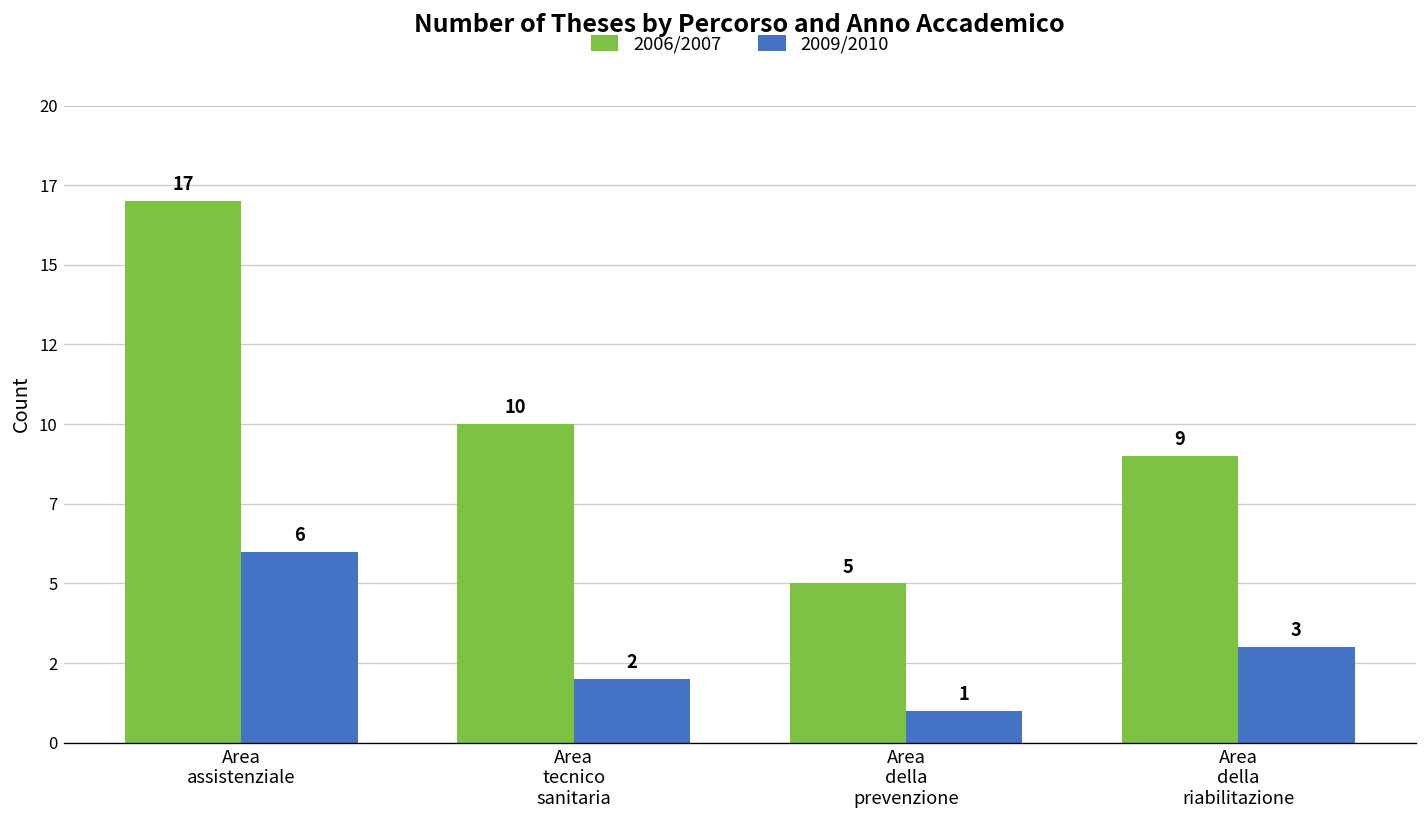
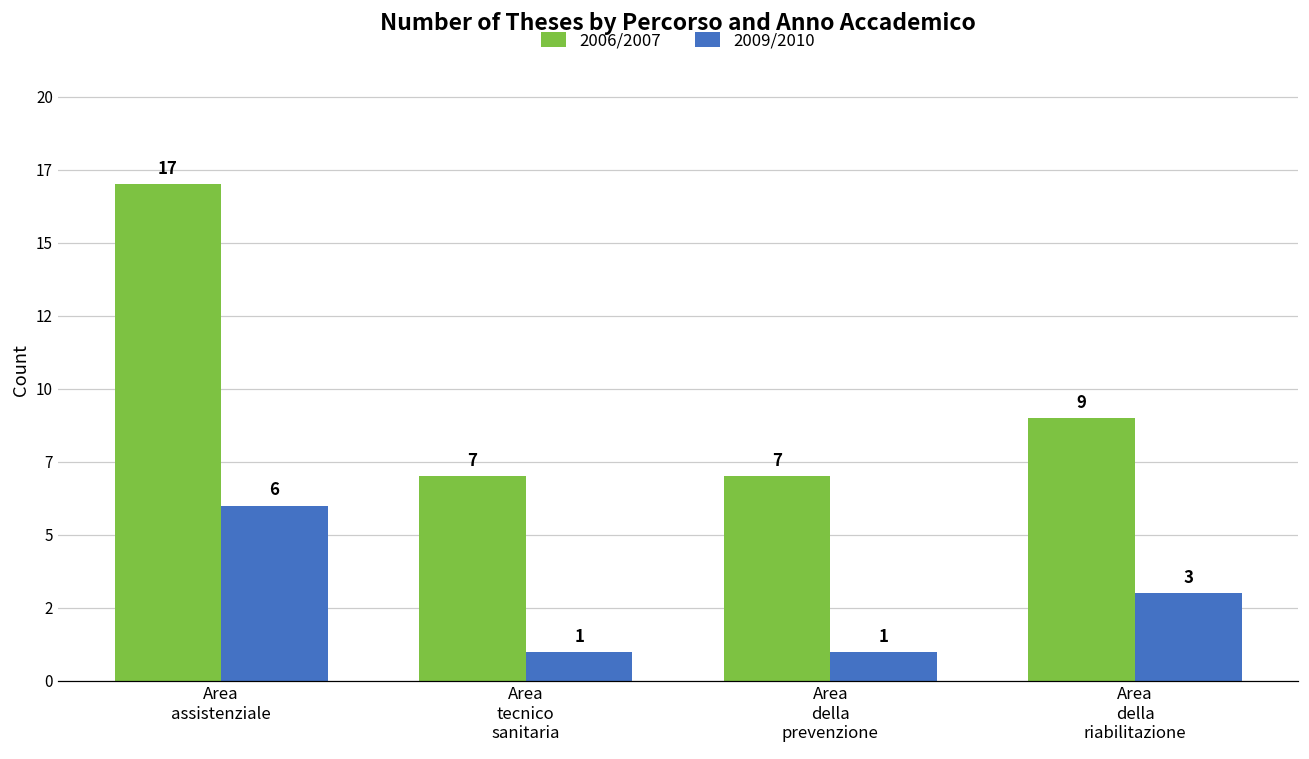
  {
    "2006/2007": {
      "Area assistenziale": 17,
-     "Area tecnico sanitaria": 10,
-     "Area della prevenzione": 5,
+     "Area tecnico sanitaria": 7,
+     "Area della prevenzione": 7,
      "Area della riabilitazione": 9
    },
    "2009/2010": {
      "Area assistenziale": 6,
-     "Area tecnico sanitaria": 2,
+     "Area tecnico sanitaria": 1,
      "Area della prevenzione": 1,
      "Area della riabilitazione": 3
    }
  }
